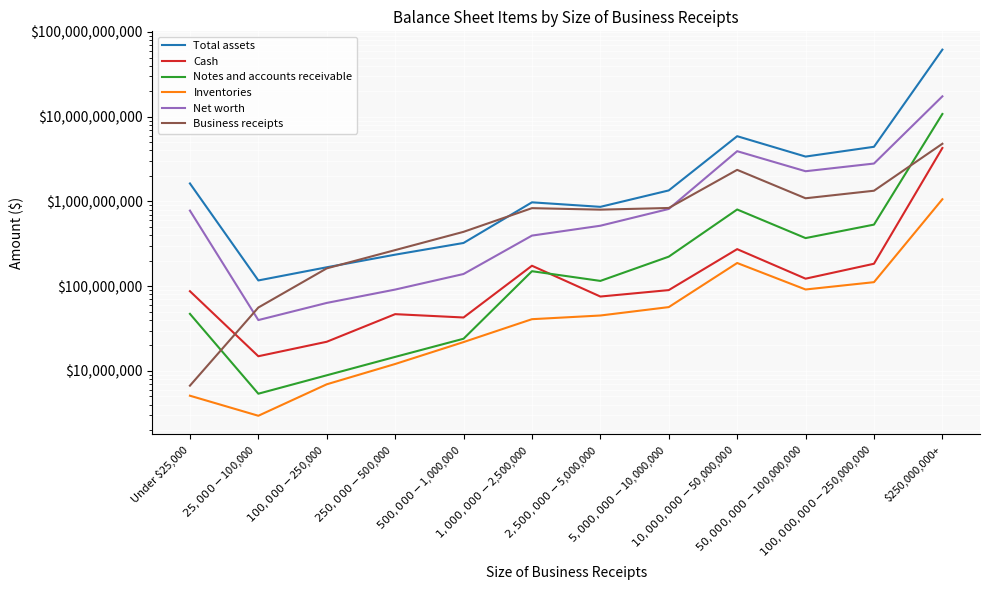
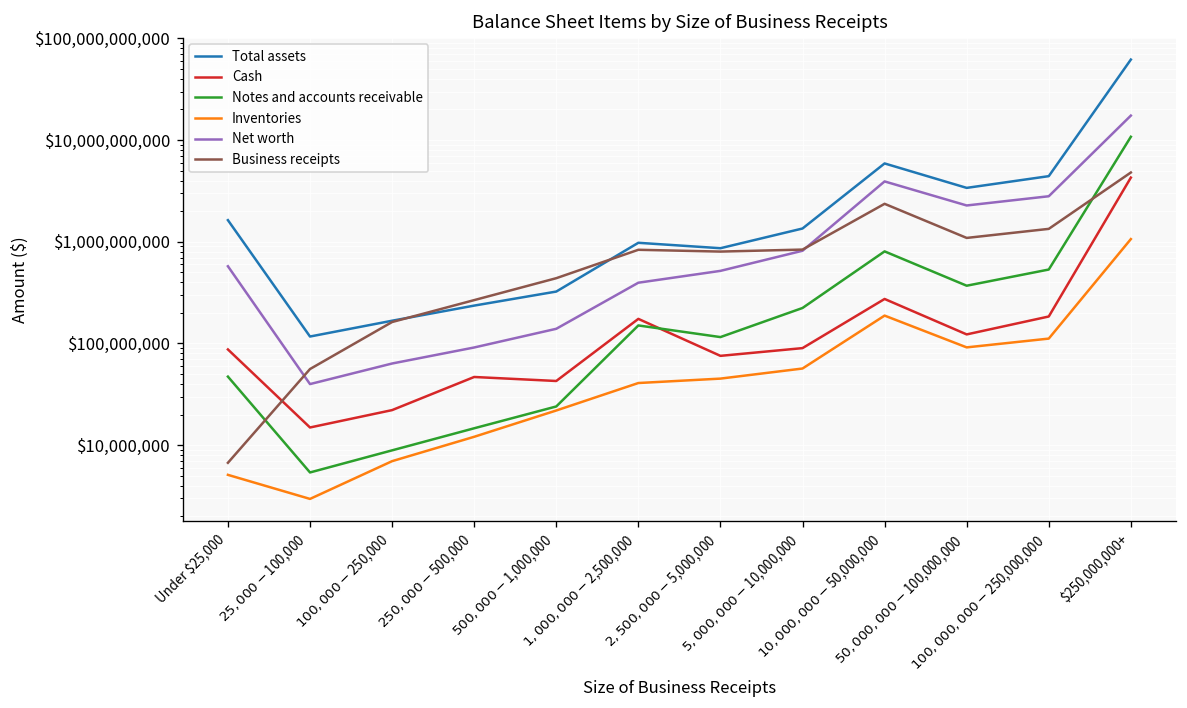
  {
    "Total assets": {
      "Under $25,000": "$1,600,000,000",
      "$250,000,000+": "$60,000,000,000"
    },
    "Cash": {
      "Under $25,000": "$90,000,000",
      "$250,000,000+": "$4,000,000,000"
    },
    "Notes and accounts receivable": {
      "Under $25,000": "$50,000,000",
      "$250,000,000+": "$11,000,000,000"
    },
    "Inventories": {
      "Under $25,000": "$5,000,000",
      "$250,000,000+": "$1,100,000,000"
    },
    "Net worth": {
-     "Under $25,000": "$800,000,000",
+     "Under $25,000": "$600,000,000",
      "$250,000,000+": "$17,000,000,000"
    },
    "Business receipts": {
      "Under $25,000": "$7,000,000",
      "$250,000,000+": "$5,000,000,000"
    }
  }
